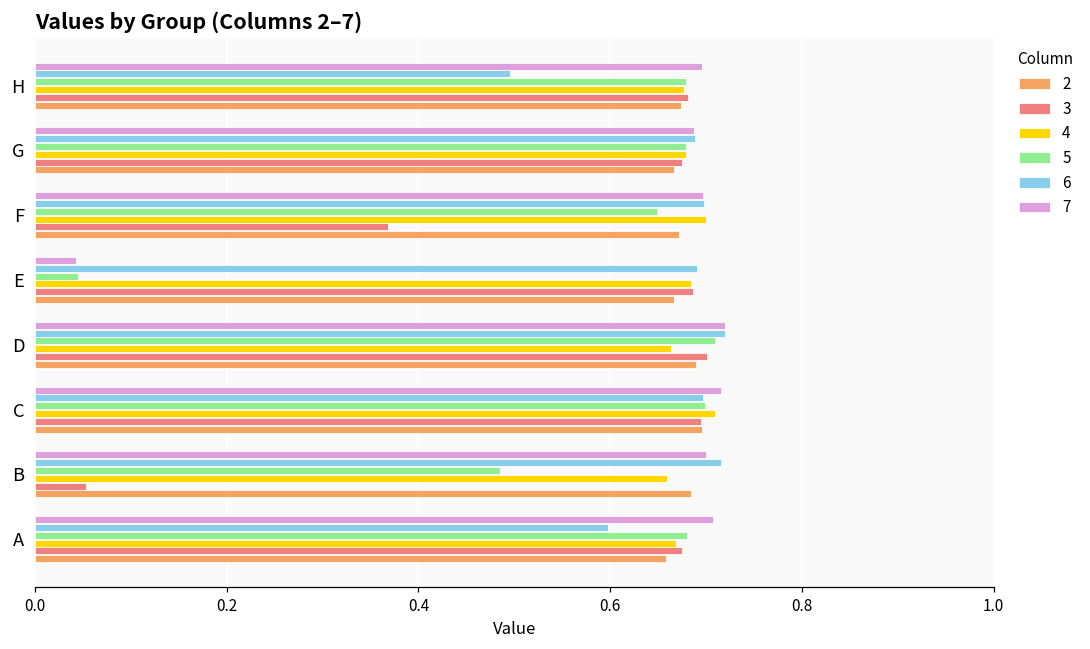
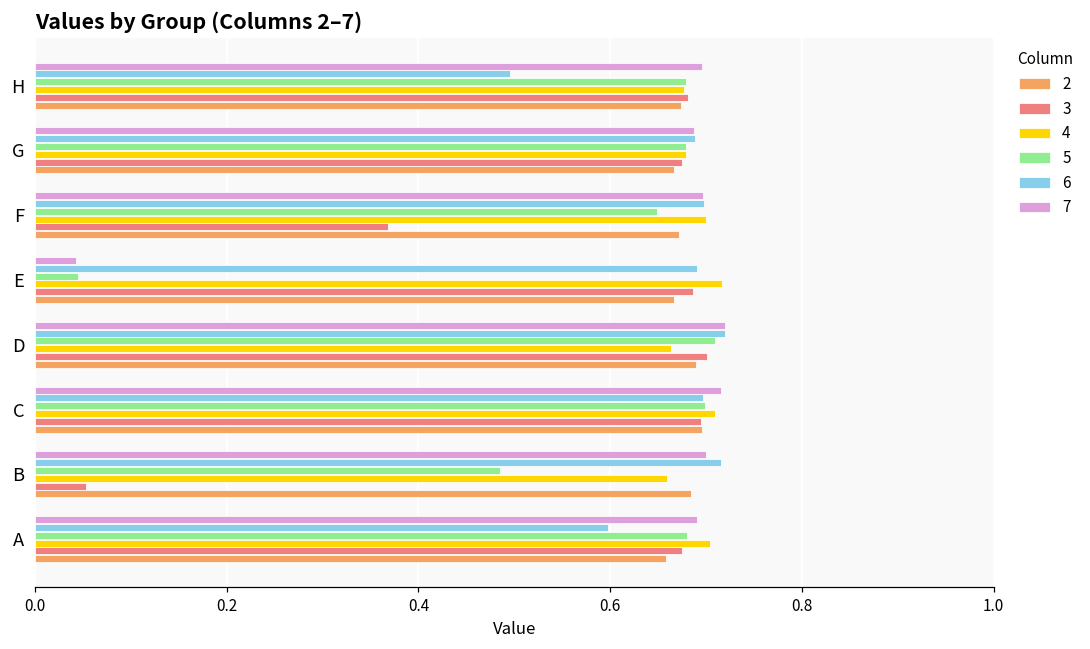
  {
    "4": {
      "H": 0.68,
      "G": 0.68,
      "F": 0.70,
-     "E": 0.68,
+     "E": 0.72,
      "D": 0.66,
      "C": 0.71,
      "B": 0.66,
-     "A": 0.67
+     "A": 0.70
    },
    "5": {
      "H": 0.68,
      "G": 0.68,
      "F": 0.65,
      "E": 0.05,
      "D": 0.71,
      "C": 0.70,
      "B": 0.49,
      "A": 0.68
    },
    "6": {
      "H": 0.50,
      "G": 0.69,
      "F": 0.70,
      "E": 0.69,
      "D": 0.72,
      "C": 0.70,
      "B": 0.72,
      "A": 0.60
    },
    "7": {
      "H": 0.70,
      "G": 0.69,
      "F": 0.70,
      "E": 0.04,
      "D": 0.72,
      "C": 0.72,
      "B": 0.70,
-     "A": 0.71
+     "A": 0.69
    }
  }
